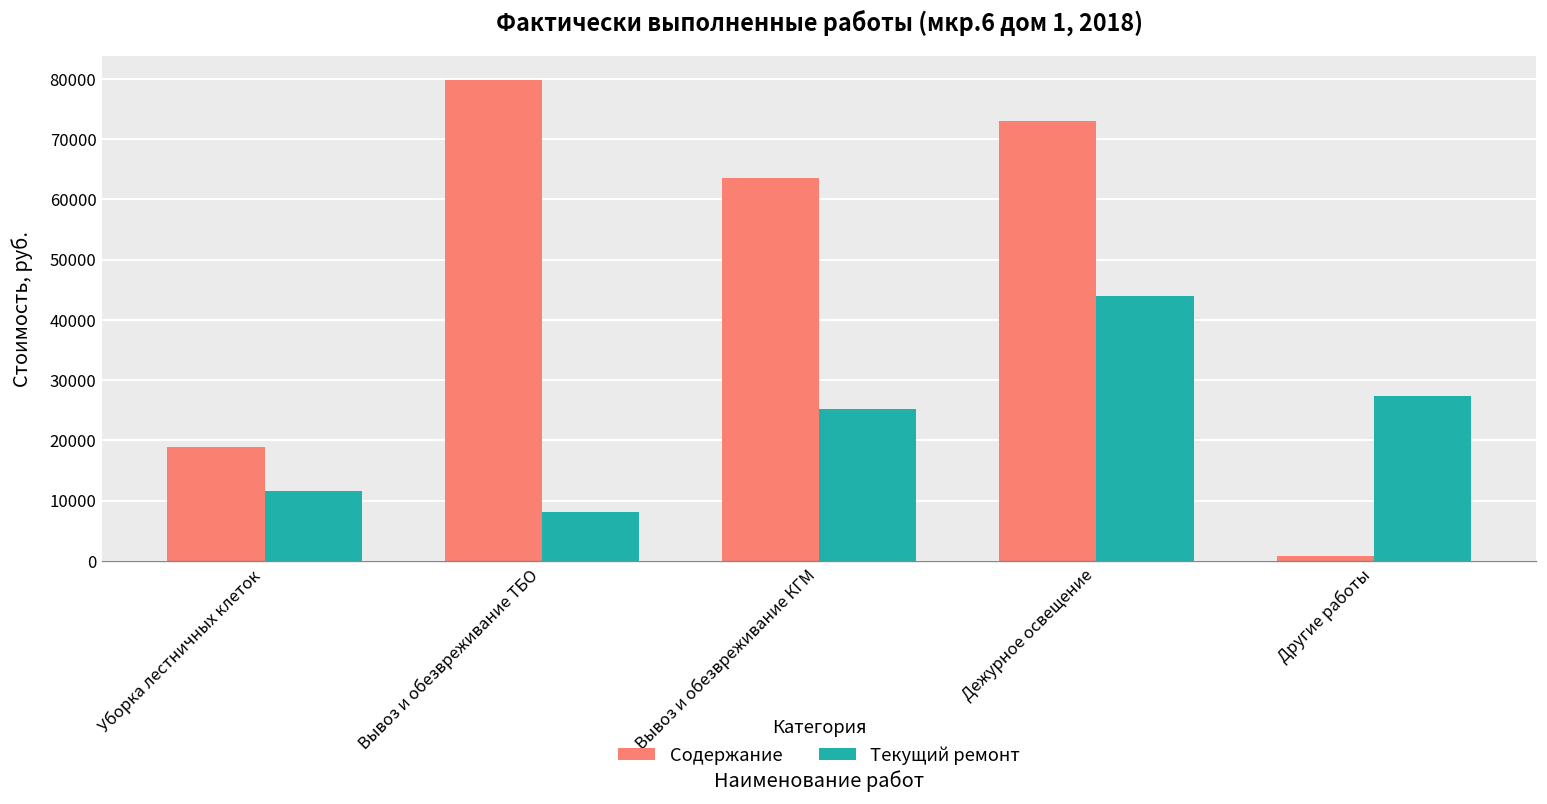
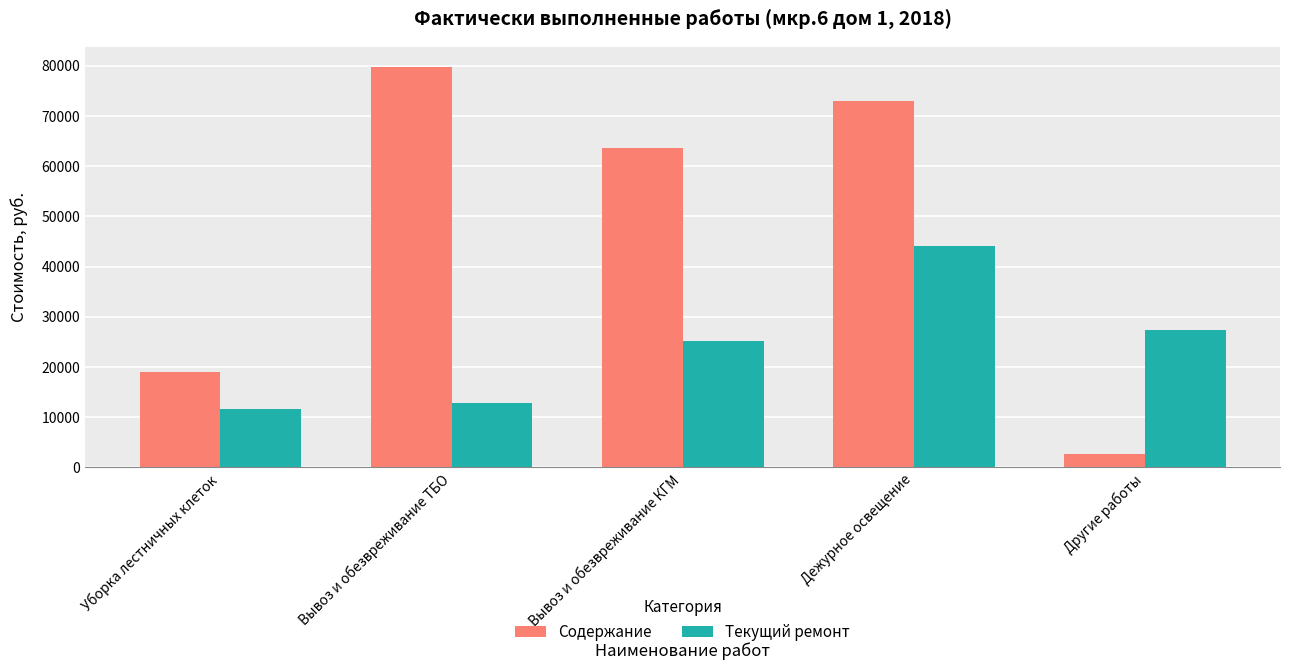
  {
    "Содержание": {
      "Уборка лестничных клеток": 19000,
      "Вывоз и обезвреживание ТБО": 80000,
      "Вывоз и обезвреживание КГМ": 64000,
      "Дежурное освещение": 73000,
-     "Другие работы": 1000
+     "Другие работы": 3000
    },
    "Текущий ремонт": {
      "Уборка лестничных клеток": 12000,
-     "Вывоз и обезвреживание ТБО": 8000,
+     "Вывоз и обезвреживание ТБО": 13000,
      "Вывоз и обезвреживание КГМ": 25000,
      "Дежурное освещение": 44000,
      "Другие работы": 27000
    }
  }
